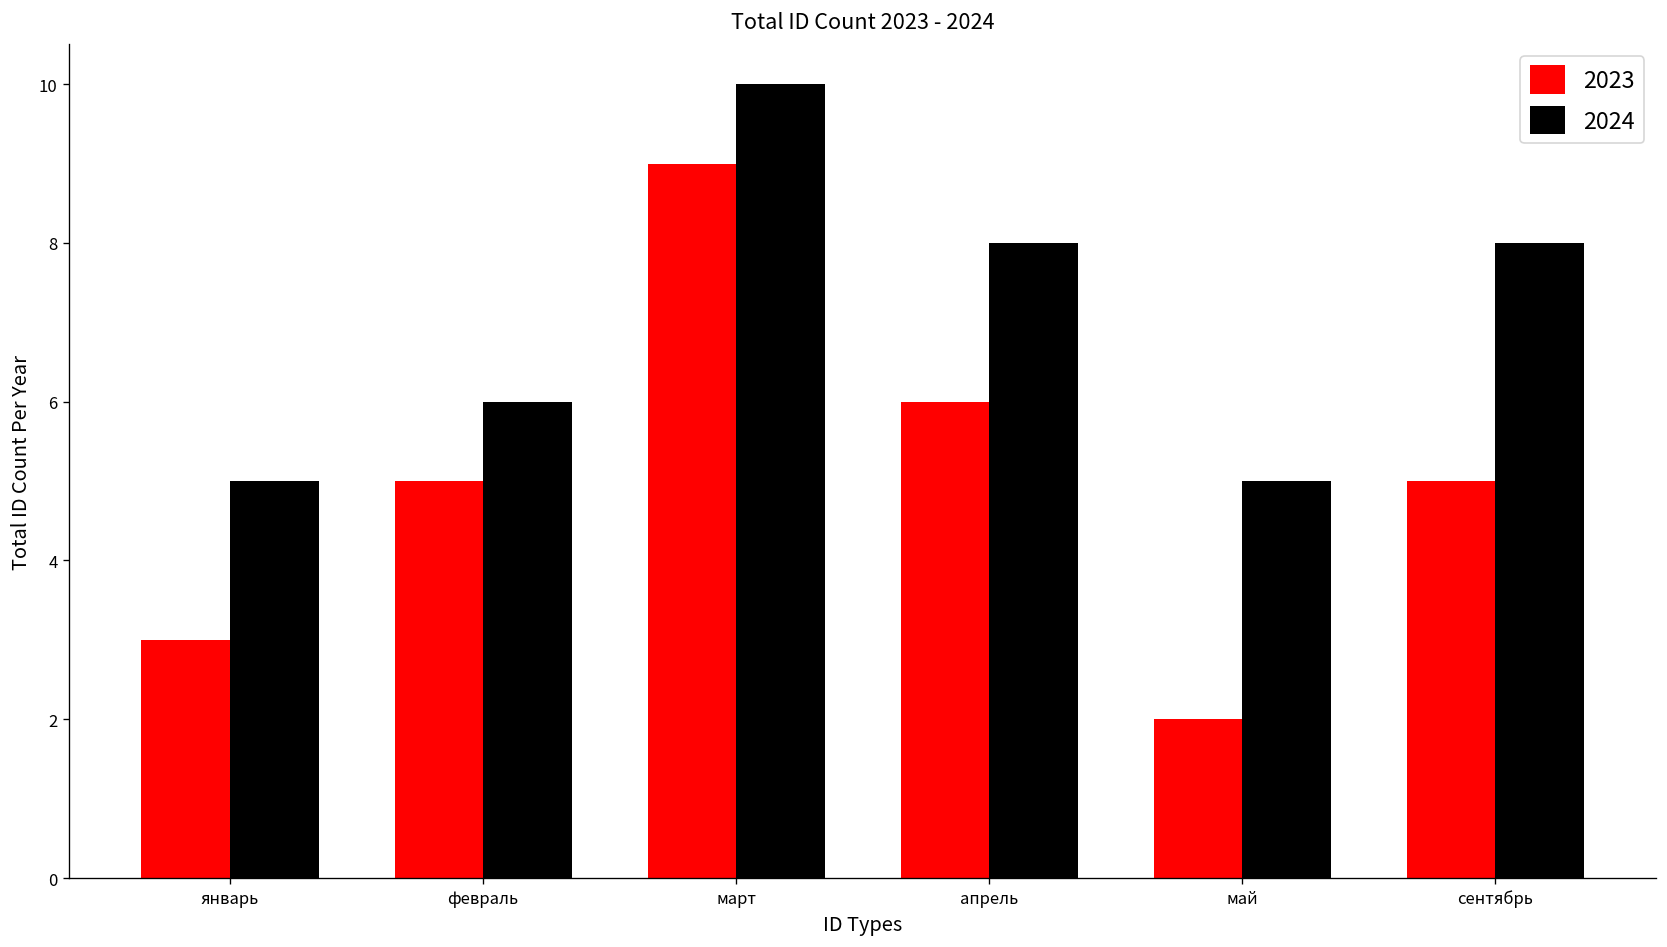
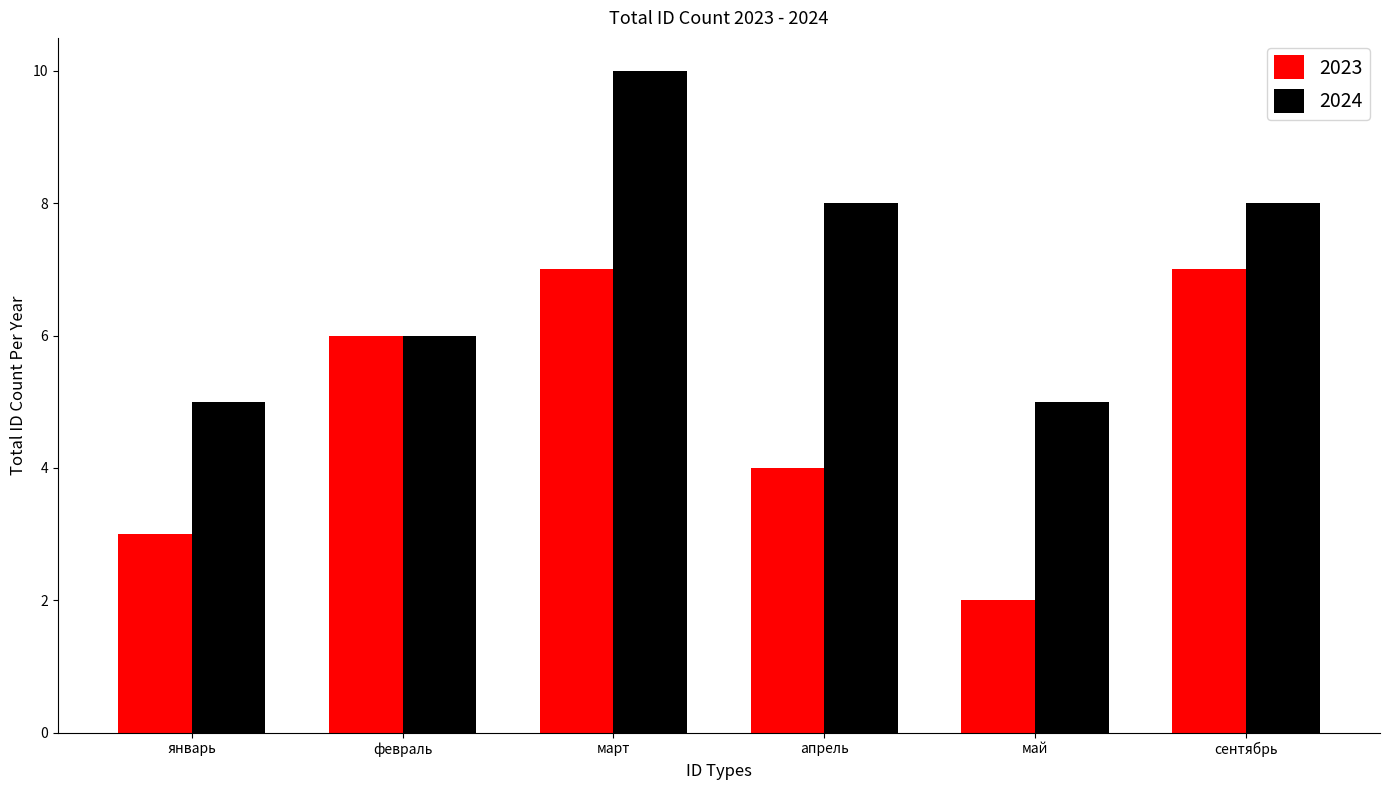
  {
    "2023": {
      "январь": 3,
-     "февраль": 5,
-     "март": 9,
-     "апрель": 6,
+     "февраль": 6,
+     "март": 7,
+     "апрель": 4,
      "май": 2,
-     "сентябрь": 5
+     "сентябрь": 7
    },
    "2024": {
      "январь": 5,
      "февраль": 6,
      "март": 10,
      "апрель": 8,
      "май": 5,
      "сентябрь": 8
    }
  }
